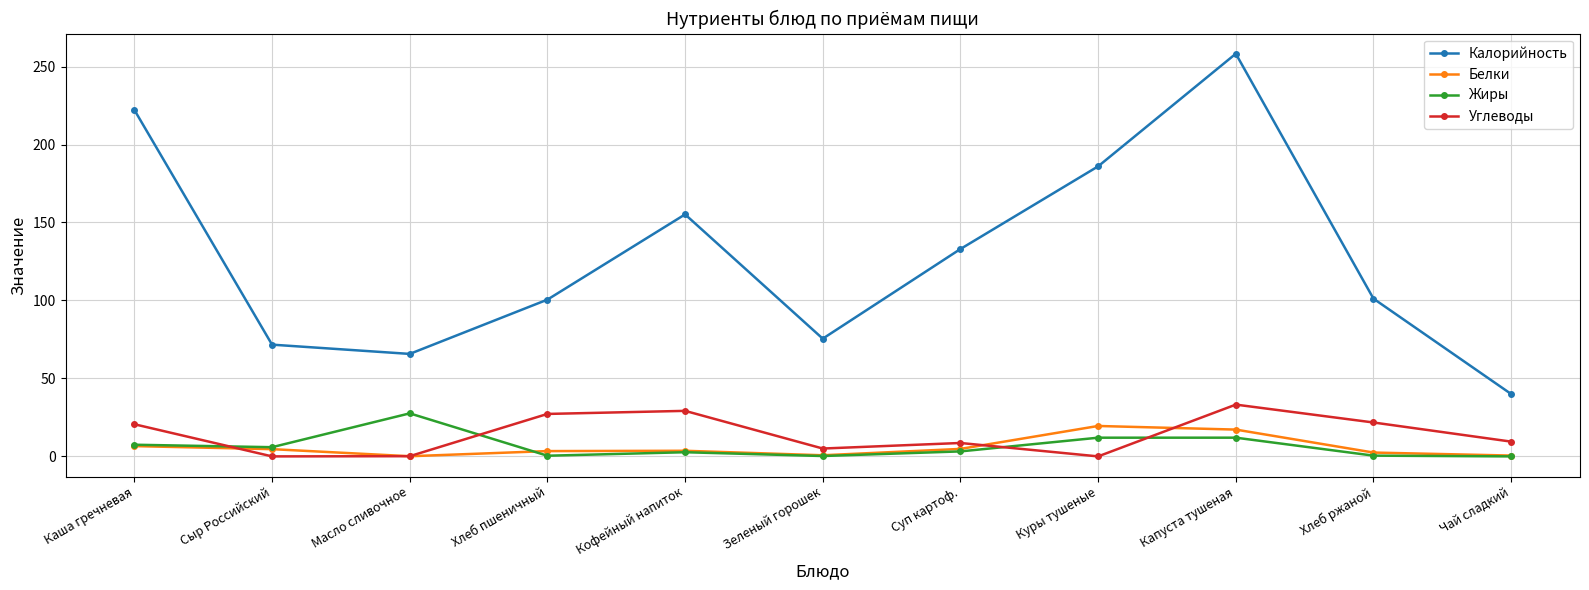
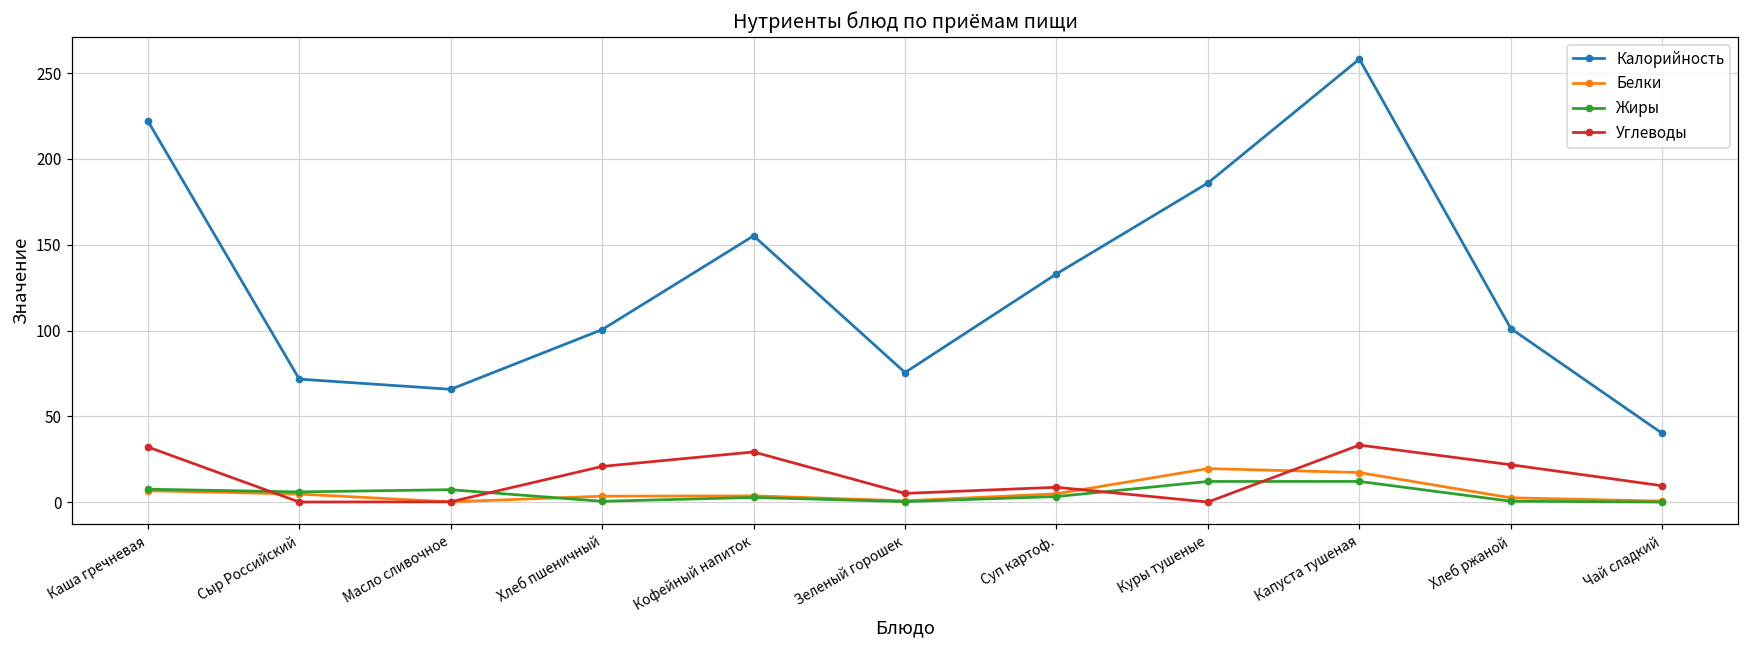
  {
    "Калорийность": {
      "Каша гречневая": 222,
      "Сыр Российский": 72,
      "Масло сливочное": 66,
      "Хлеб пшеничный": 101,
      "Кофейный напиток": 155,
      "Зеленый горошек": 76,
      "Суп картоф.": 133,
      "Куры тушеные": 186,
      "Капуста тушеная": 258,
      "Хлеб ржаной": 101,
      "Чай сладкий": 40
    },
    "Белки": {
      "Хлеб пшеничный": 3,
      "Куры тушеные": 20,
      "Капуста тушеная": 17,
      "Хлеб ржаной": 2
    },
    "Жиры": {
-     "Масло сливочное": 28,
+     "Масло сливочное": 7,
      "Хлеб пшеничный": 0,
      "Куры тушеные": 12,
      "Капуста тушеная": 12,
      "Хлеб ржаной": 0
    },
    "Углеводы": {
-     "Каша гречневая": 21,
+     "Каша гречневая": 32,
      "Сыр Российский": 0,
-     "Хлеб пшеничный": 27,
+     "Хлеб пшеничный": 21,
      "Кофейный напиток": 29,
      "Зеленый горошек": 5,
      "Суп картоф.": 9,
      "Куры тушеные": 0,
      "Капуста тушеная": 33,
      "Хлеб ржаной": 22,
      "Чай сладкий": 9
    }
  }
